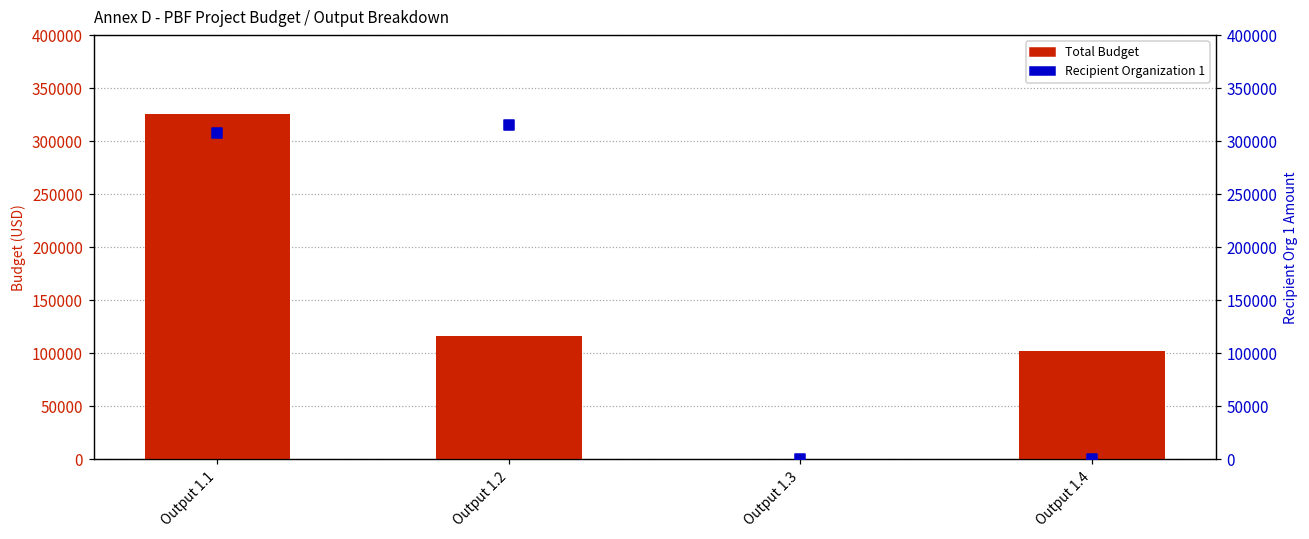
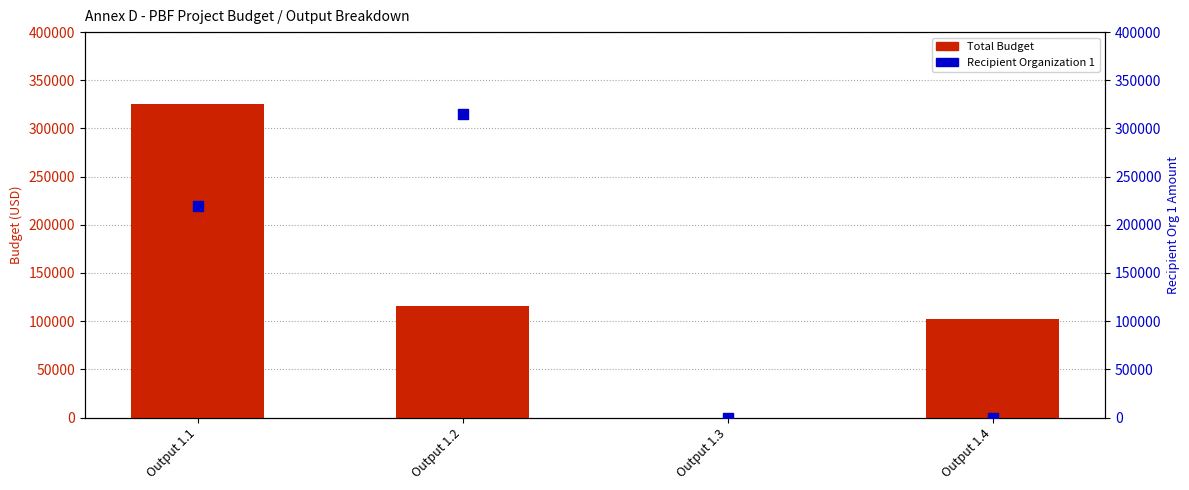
  {
    "Total Budget": {
      "Output 1.1": 330000,
      "Output 1.2": 120000,
      "Output 1.3": 0,
      "Output 1.4": 100000
    },
    "Recipient Organization 1": {
-     "Output 1.1": 310000
+     "Output 1.1": 220000
    }
  }
